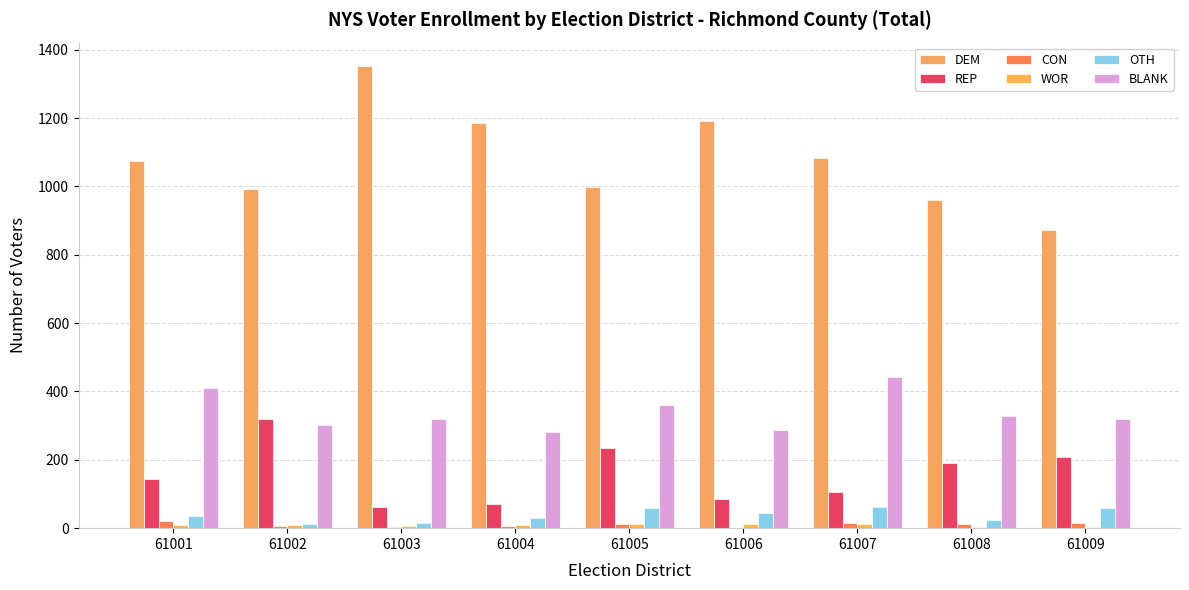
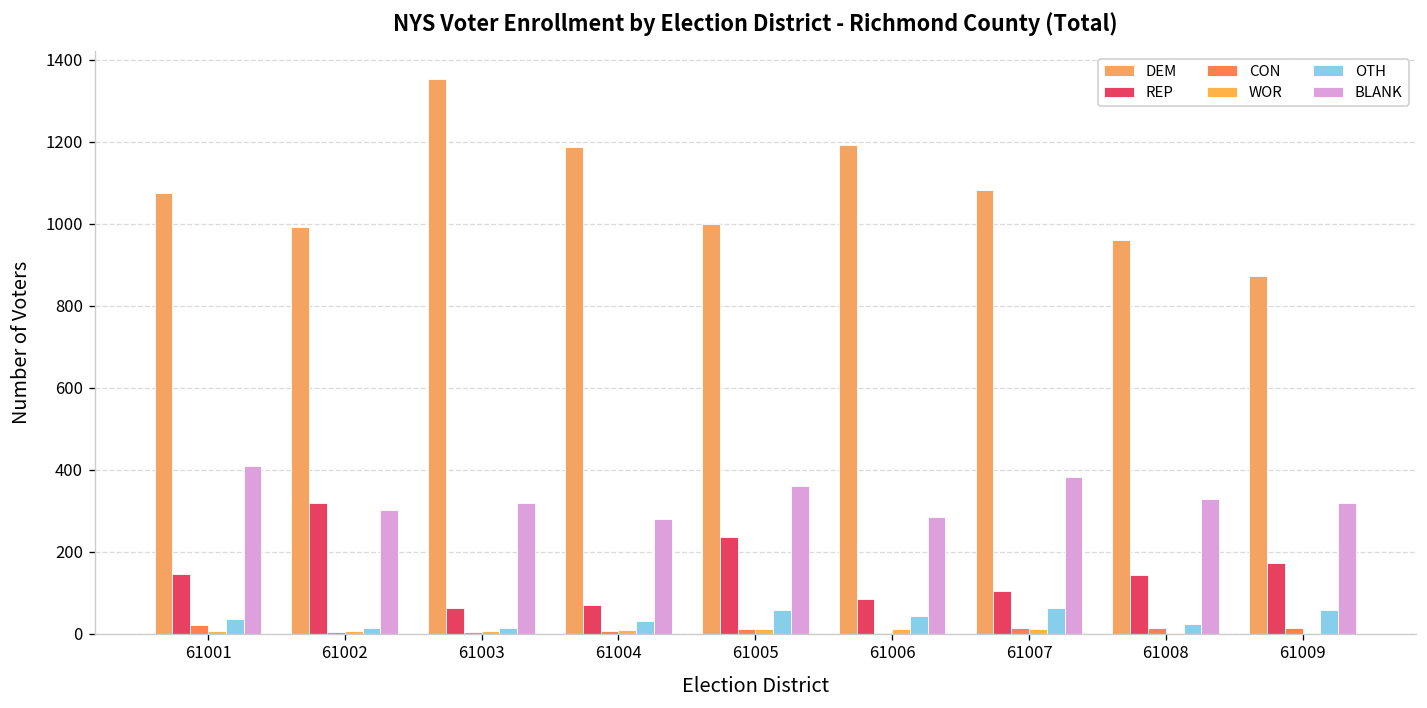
  {
    "REP": {
      "61001": 150,
      "61002": 320,
      "61003": 60,
      "61004": 70,
      "61005": 240,
      "61006": 80,
      "61007": 110,
-     "61008": 190,
-     "61009": 210
+     "61008": 140,
+     "61009": 170
    },
    "OTH": {
      "61001": 40,
      "61002": 10,
      "61003": 20,
      "61004": 30,
      "61005": 60,
      "61006": 40,
      "61007": 60,
      "61008": 20,
      "61009": 60
    },
    "BLANK": {
      "61001": 410,
      "61002": 300,
      "61003": 320,
      "61004": 280,
      "61005": 360,
      "61006": 290,
-     "61007": 440,
+     "61007": 380,
      "61008": 330,
      "61009": 320
    }
  }
